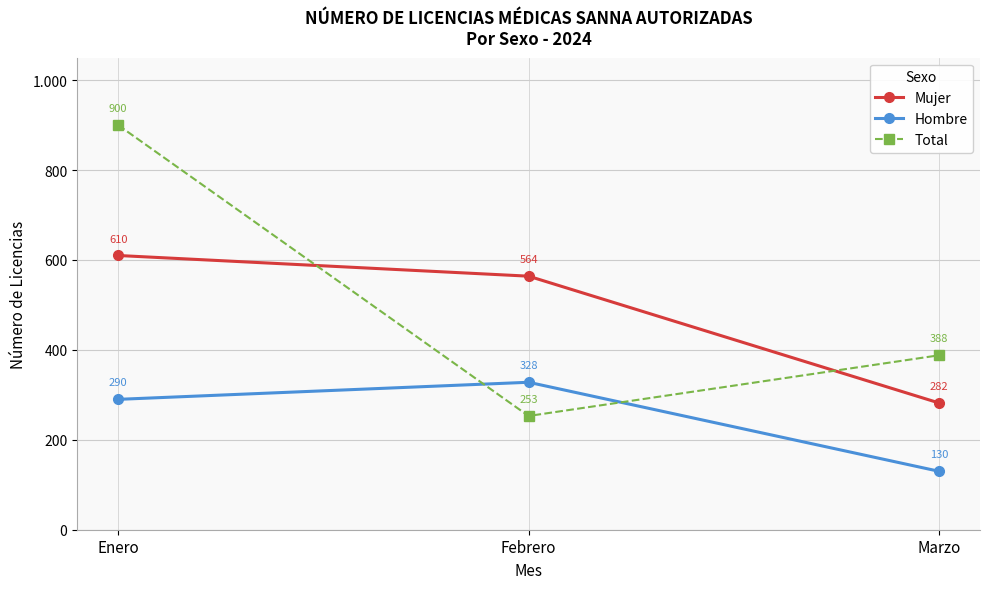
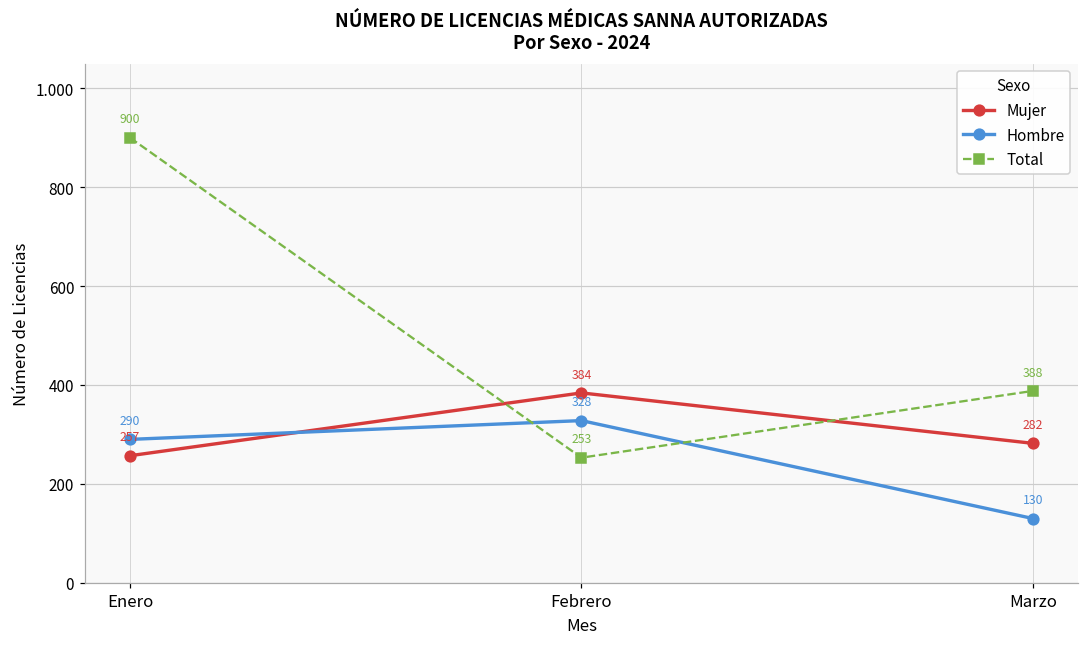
  {
    "Mujer": {
-     "Enero": 610,
-     "Febrero": 564,
+     "Enero": 257,
+     "Febrero": 384,
      "Marzo": 282
    },
    "Hombre": {
      "Enero": 290,
      "Febrero": 328,
      "Marzo": 130
    },
    "Total": {
      "Enero": 900,
      "Febrero": 253,
      "Marzo": 388
    }
  }
